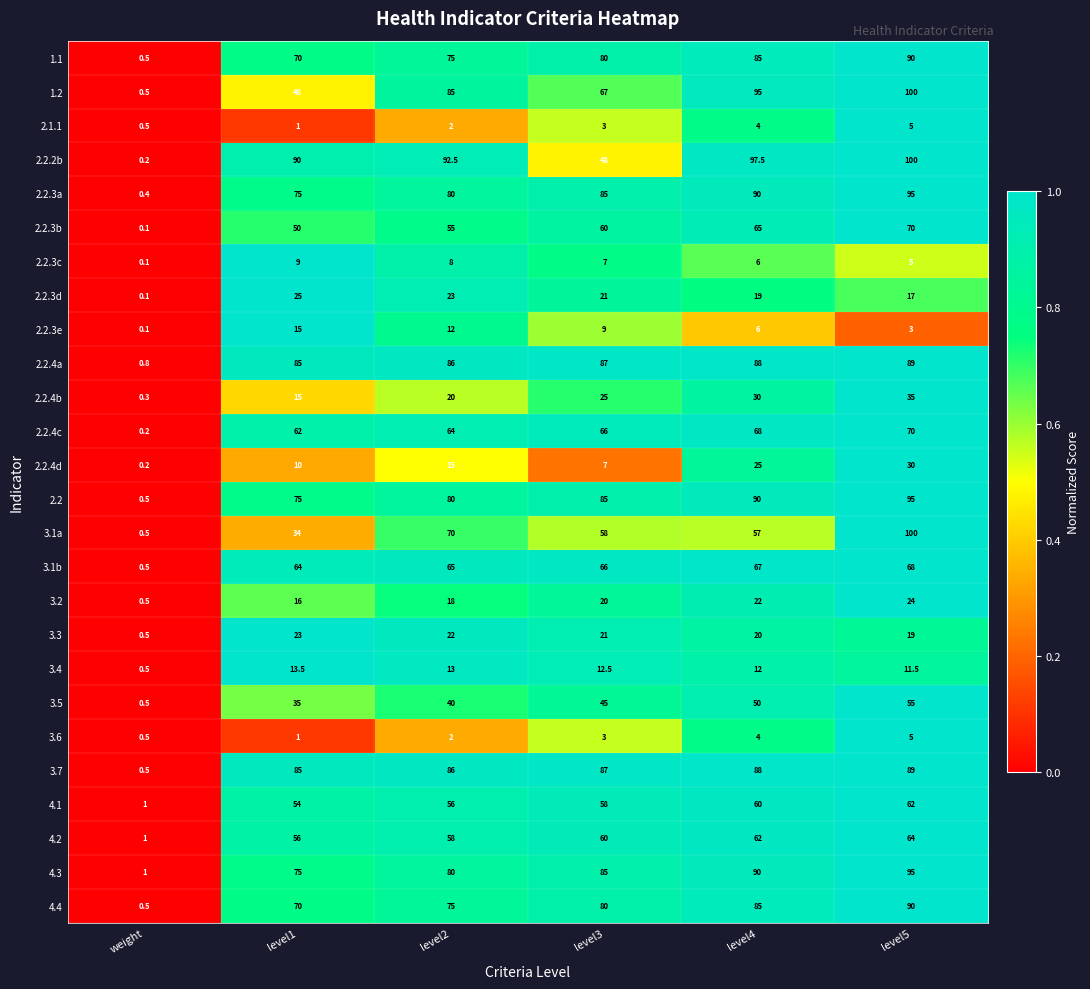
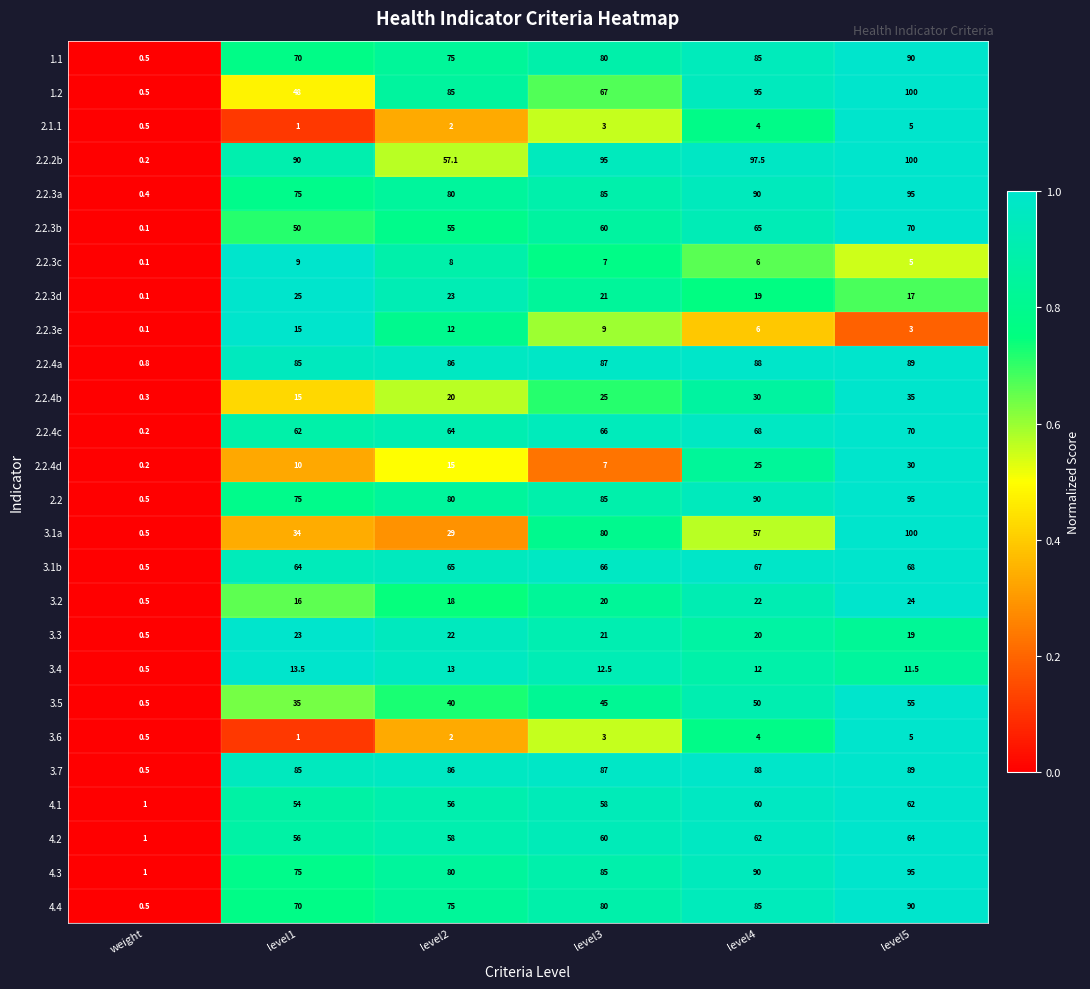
  {
    "1.1": {
      "weight": 0.5,
      "level1": 70,
      "level2": 75,
      "level3": 80,
      "level4": 85,
      "level5": 90
    },
    "1.2": {
      "weight": 0.5,
      "level1": 48,
      "level2": 85,
      "level3": 67,
      "level4": 95,
      "level5": 100
    },
    "2.1.1": {
      "weight": 0.5,
      "level1": 1,
      "level2": 2,
      "level3": 3,
      "level4": 4,
      "level5": 5
    },
    "2.2.2b": {
      "weight": 0.2,
      "level1": 90,
-     "level2": 92.5,
-     "level3": 48,
+     "level2": 57.1,
+     "level3": 95,
      "level4": 97.5,
      "level5": 100
    },
    "2.2.3a": {
      "weight": 0.4,
      "level1": 75,
      "level2": 80,
      "level3": 85,
      "level4": 90,
      "level5": 95
    },
    "2.2.3b": {
      "weight": 0.1,
      "level1": 50,
      "level2": 55,
      "level3": 60,
      "level4": 65,
      "level5": 70
    },
    "2.2.3c": {
      "weight": 0.1,
      "level1": 9,
      "level2": 8,
      "level3": 7,
      "level4": 6,
      "level5": 5
    },
    "2.2.3d": {
      "weight": 0.1,
      "level1": 25,
      "level2": 23,
      "level3": 21,
      "level4": 19,
      "level5": 17
    },
    "2.2.3e": {
      "weight": 0.1,
      "level1": 15,
      "level2": 12,
      "level3": 9,
      "level4": 6,
      "level5": 3
    },
    "2.2.4a": {
      "weight": 0.8,
      "level1": 85,
      "level2": 86,
      "level3": 87,
      "level4": 88,
      "level5": 89
    },
    "2.2.4b": {
      "weight": 0.3,
      "level1": 15,
      "level2": 20,
      "level3": 25,
      "level4": 30,
      "level5": 35
    },
    "2.2.4c": {
      "weight": 0.2,
      "level1": 62,
      "level2": 64,
      "level3": 66,
      "level4": 68,
      "level5": 70
    },
    "2.2.4d": {
      "weight": 0.2,
      "level1": 10,
      "level2": 15,
      "level3": 7,
      "level4": 25,
      "level5": 30
    },
    "2.2": {
      "weight": 0.5,
      "level1": 75,
      "level2": 80,
      "level3": 85,
      "level4": 90,
      "level5": 95
    },
    "3.1a": {
      "weight": 0.5,
      "level1": 34,
-     "level2": 70,
-     "level3": 58,
+     "level2": 29,
+     "level3": 80,
      "level4": 57,
      "level5": 100
    },
    "3.1b": {
      "weight": 0.5,
      "level1": 64,
      "level2": 65,
      "level3": 66,
      "level4": 67,
      "level5": 68
    },
    "3.2": {
      "weight": 0.5,
      "level1": 16,
      "level2": 18,
      "level3": 20,
      "level4": 22,
      "level5": 24
    },
    "3.3": {
      "weight": 0.5,
      "level1": 23,
      "level2": 22,
      "level3": 21,
      "level4": 20,
      "level5": 19
    },
    "3.4": {
      "weight": 0.5,
      "level1": 13.5,
      "level2": 13,
      "level3": 12.5,
      "level4": 12,
      "level5": 11.5
    },
    "3.5": {
      "weight": 0.5,
      "level1": 35,
      "level2": 40,
      "level3": 45,
      "level4": 50,
      "level5": 55
    },
    "3.6": {
      "weight": 0.5,
      "level1": 1,
      "level2": 2,
      "level3": 3,
      "level4": 4,
      "level5": 5
    },
    "3.7": {
      "weight": 0.5,
      "level1": 85,
      "level2": 86,
      "level3": 87,
      "level4": 88,
      "level5": 89
    },
    "4.1": {
      "weight": 1,
      "level1": 54,
      "level2": 56,
      "level3": 58,
      "level4": 60,
      "level5": 62
    },
    "4.2": {
      "weight": 1,
      "level1": 56,
      "level2": 58,
      "level3": 60,
      "level4": 62,
      "level5": 64
    },
    "4.3": {
      "weight": 1,
      "level1": 75,
      "level2": 80,
      "level3": 85,
      "level4": 90,
      "level5": 95
    },
    "4.4": {
      "weight": 0.5,
      "level1": 70,
      "level2": 75,
      "level3": 80,
      "level4": 85,
      "level5": 90
    }
  }
